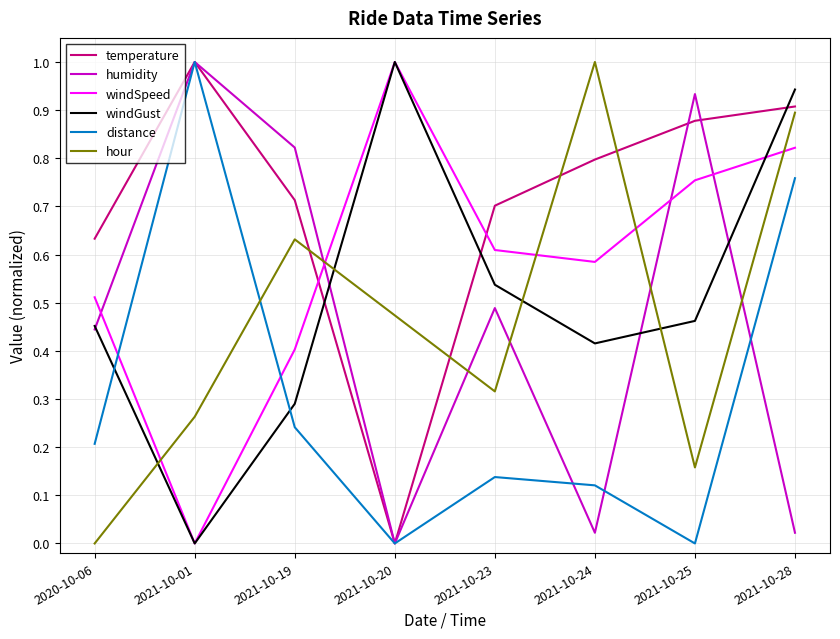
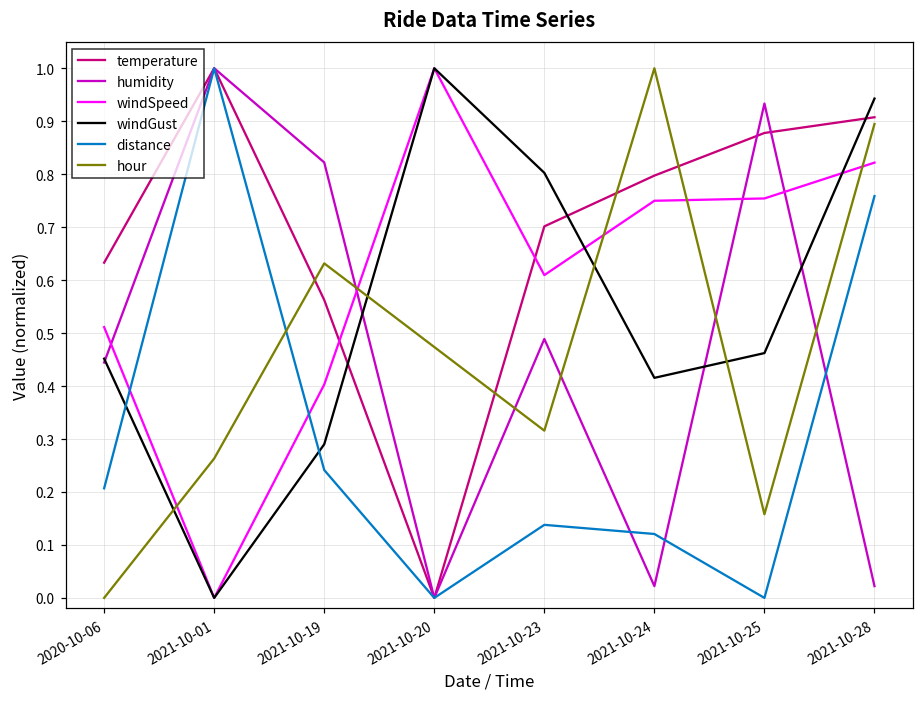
  {
    "temperature": {
      "2020-10-06": 0.63,
-     "2021-10-19": 0.71,
+     "2021-10-19": 0.56,
      "2021-10-23": 0.70,
      "2021-10-24": 0.80,
      "2021-10-25": 0.88,
      "2021-10-28": 0.91
    },
    "humidity": {
      "2020-10-06": 0.44,
      "2021-10-19": 0.82,
      "2021-10-23": 0.49,
      "2021-10-24": 0.02,
      "2021-10-25": 0.93,
      "2021-10-28": 0.02
    },
    "windSpeed": {
      "2020-10-06": 0.51,
      "2021-10-19": 0.40,
      "2021-10-23": 0.61,
-     "2021-10-24": 0.58,
+     "2021-10-24": 0.75,
      "2021-10-25": 0.75,
      "2021-10-28": 0.82
    },
    "windGust": {
      "2020-10-06": 0.45,
      "2021-10-19": 0.29,
-     "2021-10-23": 0.54,
+     "2021-10-23": 0.80,
      "2021-10-24": 0.42,
      "2021-10-25": 0.46,
      "2021-10-28": 0.94
    },
    "distance": {
      "2020-10-06": 0.21,
      "2021-10-19": 0.24,
      "2021-10-23": 0.14,
      "2021-10-24": 0.12,
      "2021-10-25": 0.00,
      "2021-10-28": 0.76
    },
    "hour": {
      "2020-10-06": 0.00,
      "2021-10-01": 0.26,
      "2021-10-19": 0.63,
      "2021-10-20": 0.47,
      "2021-10-23": 0.32,
      "2021-10-24": 1.00,
      "2021-10-25": 0.16,
      "2021-10-28": 0.89
    }
  }
